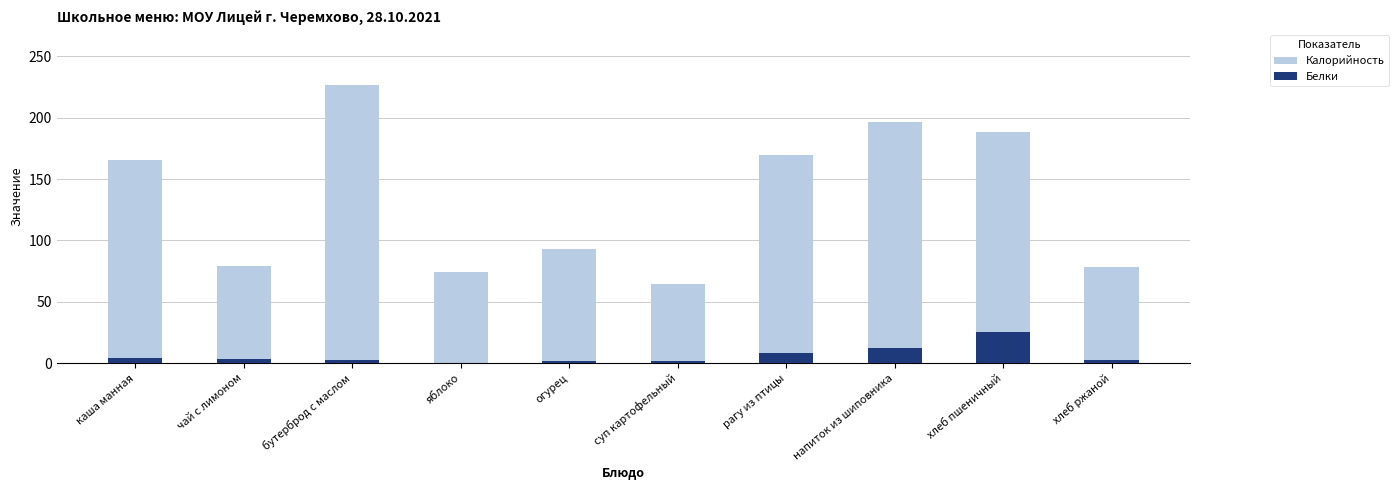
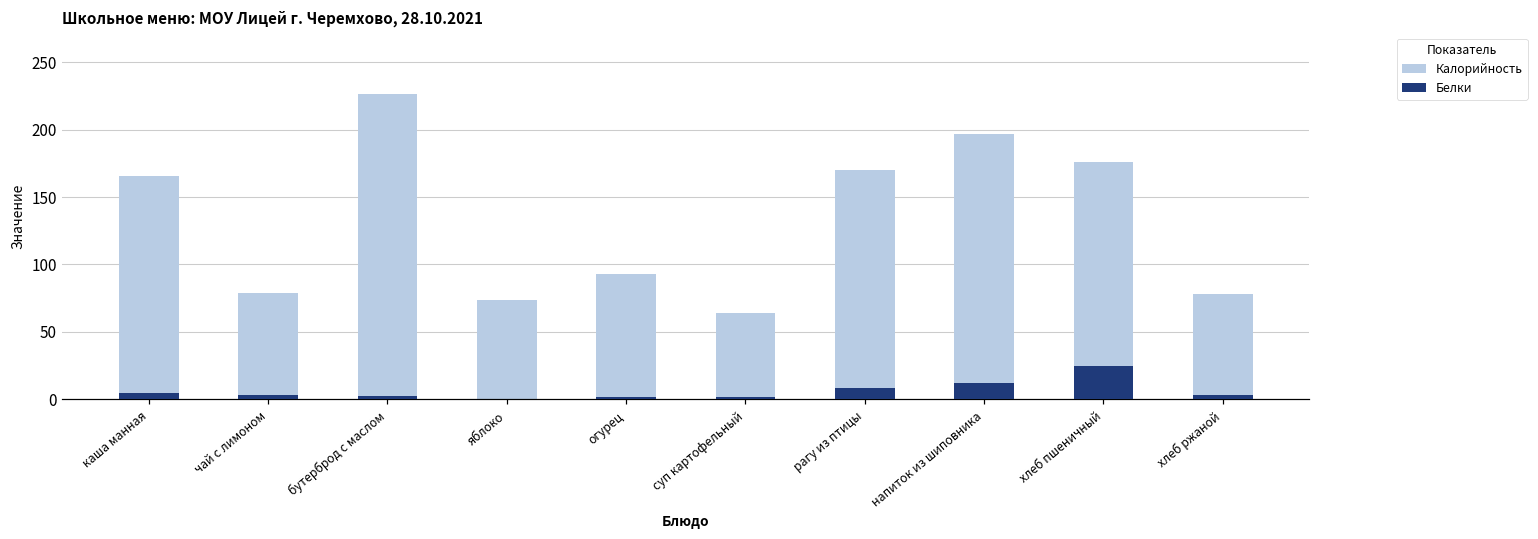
  {
    "Калорийность": {
      "каша манная": 165,
      "чай с лимоном": 79,
      "бутерброд с маслом": 226,
      "яблоко": 74,
      "огурец": 93,
      "суп картофельный": 64,
      "рагу из птицы": 170,
      "напиток из шиповника": 197,
-     "хлеб пшеничный": 188,
+     "хлеб пшеничный": 176,
      "хлеб ржаной": 78
    }
  }
